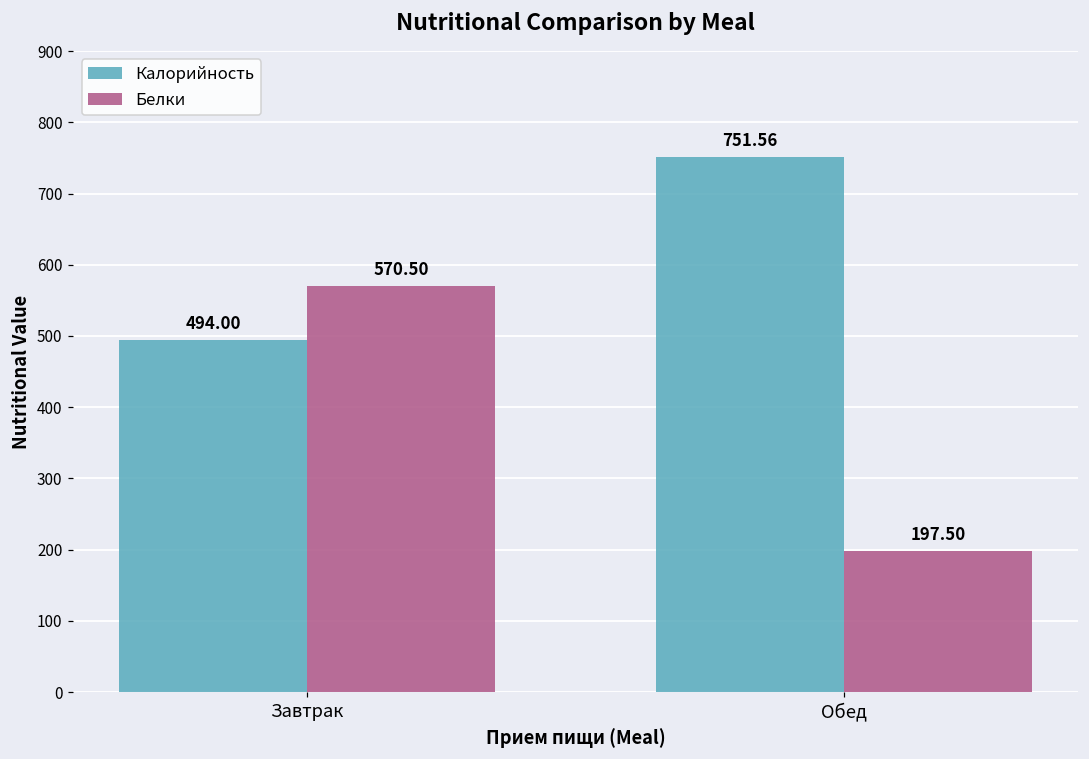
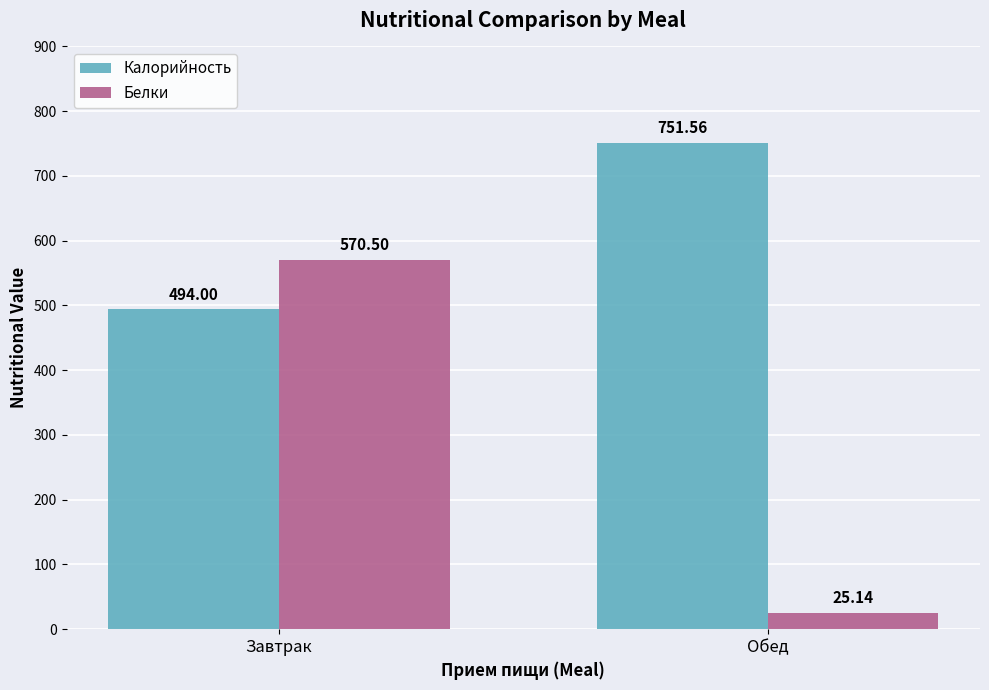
  {
    "Калорийность": {
      "Завтрак": 494.00,
      "Обед": 751.56
    },
    "Белки": {
      "Завтрак": 570.50,
-     "Обед": 197.50
+     "Обед": 25.14
    }
  }
